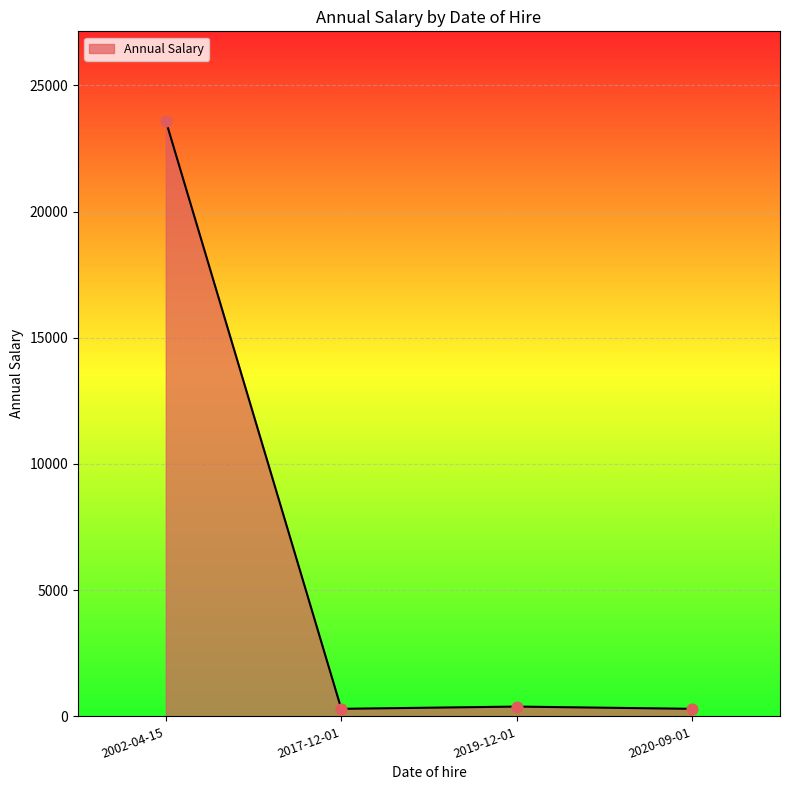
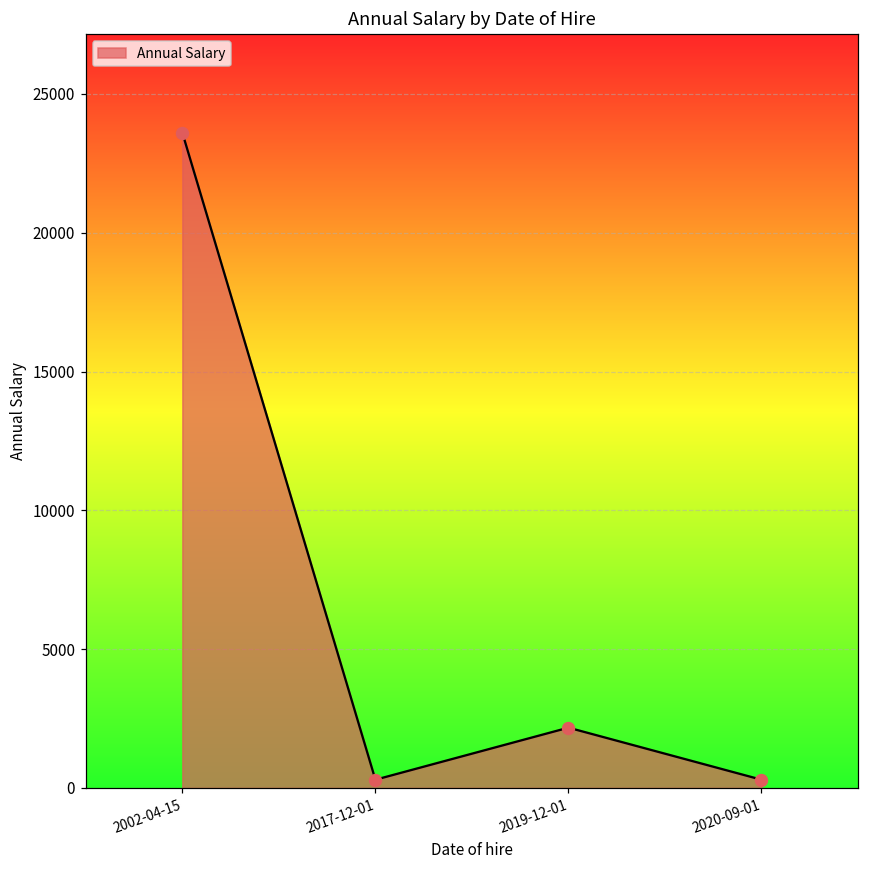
  {
    "2002-04-15": 23600,
    "2017-12-01": 300,
-   "2019-12-01": 400,
+   "2019-12-01": 2200,
    "2020-09-01": 300
  }
